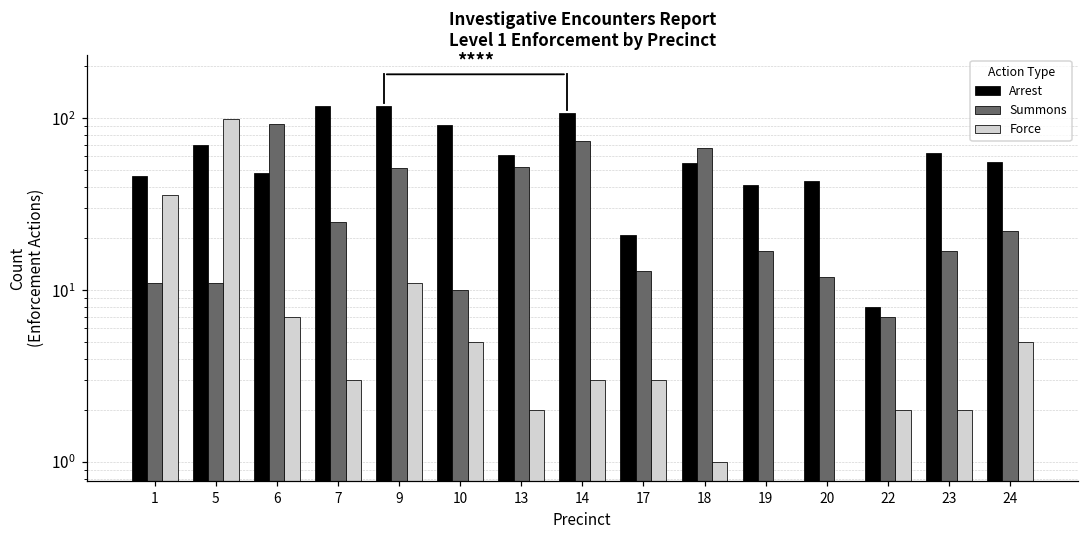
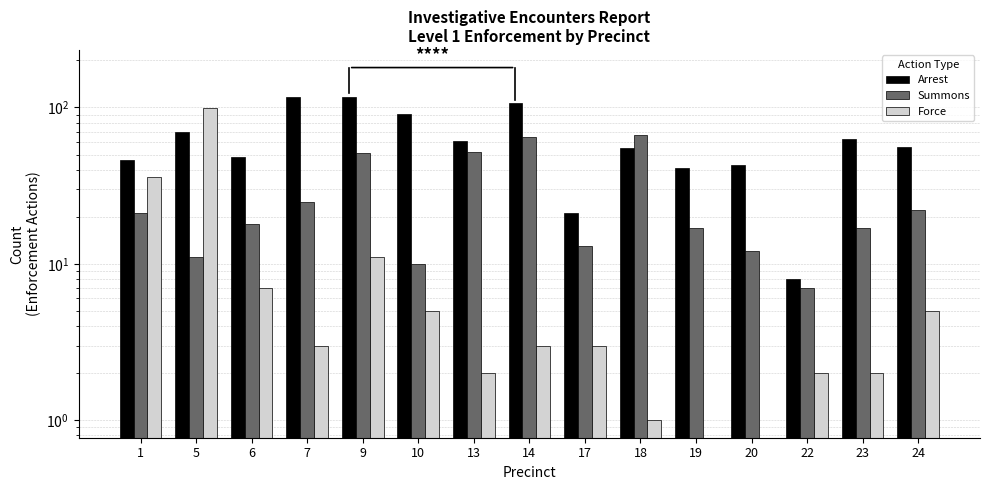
  {
    "Summons": {
-     "1": 11,
+     "1": 21,
      "5": 11,
-     "6": 90,
+     "6": 18,
      "7": 25,
      "9": 51,
      "10": 10,
      "13": 52,
-     "14": 70,
+     "14": 65,
      "17": 13,
      "18": 67,
      "19": 17,
      "20": 12,
      "22": 7,
      "23": 17,
      "24": 22
    },
    "Force": {
      "1": 36,
      "5": 100,
      "6": 7,
      "7": 3,
      "9": 11,
      "10": 5,
      "13": 2,
      "14": 3,
      "17": 3,
      "18": 1,
      "22": 2,
      "23": 2,
      "24": 5
    }
  }
